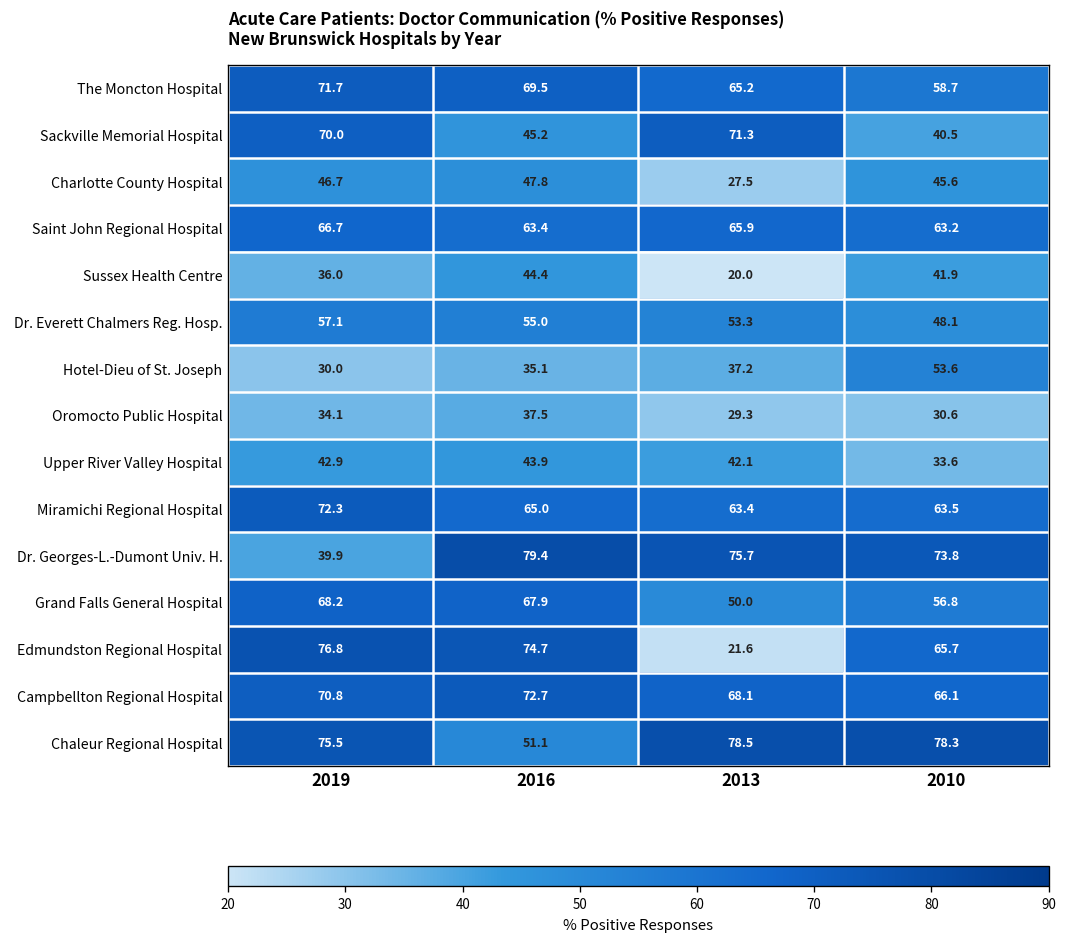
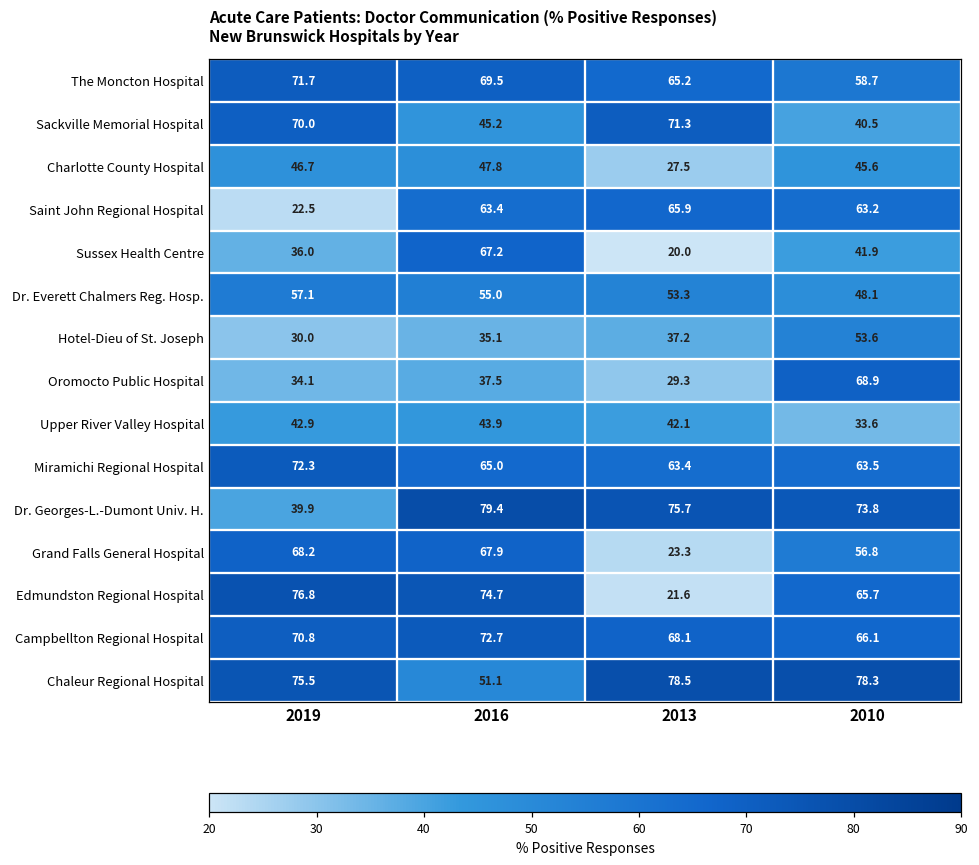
  {
    "The Moncton Hospital": {
      "2019": 71.7,
      "2016": 69.5,
      "2013": 65.2,
      "2010": 58.7
    },
    "Sackville Memorial Hospital": {
      "2019": 70.0,
      "2016": 45.2,
      "2013": 71.3,
      "2010": 40.5
    },
    "Charlotte County Hospital": {
      "2019": 46.7,
      "2016": 47.8,
      "2013": 27.5,
      "2010": 45.6
    },
    "Saint John Regional Hospital": {
-     "2019": 66.7,
+     "2019": 22.5,
      "2016": 63.4,
      "2013": 65.9,
      "2010": 63.2
    },
    "Sussex Health Centre": {
      "2019": 36.0,
-     "2016": 44.4,
+     "2016": 67.2,
      "2013": 20.0,
      "2010": 41.9
    },
    "Dr. Everett Chalmers Reg. Hosp.": {
      "2019": 57.1,
      "2016": 55.0,
      "2013": 53.3,
      "2010": 48.1
    },
    "Hotel-Dieu of St. Joseph": {
      "2019": 30.0,
      "2016": 35.1,
      "2013": 37.2,
      "2010": 53.6
    },
    "Oromocto Public Hospital": {
      "2019": 34.1,
      "2016": 37.5,
      "2013": 29.3,
-     "2010": 30.6
+     "2010": 68.9
    },
    "Upper River Valley Hospital": {
      "2019": 42.9,
      "2016": 43.9,
      "2013": 42.1,
      "2010": 33.6
    },
    "Miramichi Regional Hospital": {
      "2019": 72.3,
      "2016": 65.0,
      "2013": 63.4,
      "2010": 63.5
    },
    "Dr. Georges-L.-Dumont Univ. H.": {
      "2019": 39.9,
      "2016": 79.4,
      "2013": 75.7,
      "2010": 73.8
    },
    "Grand Falls General Hospital": {
      "2019": 68.2,
      "2016": 67.9,
-     "2013": 50.0,
+     "2013": 23.3,
      "2010": 56.8
    },
    "Edmundston Regional Hospital": {
      "2019": 76.8,
      "2016": 74.7,
      "2013": 21.6,
      "2010": 65.7
    },
    "Campbellton Regional Hospital": {
      "2019": 70.8,
      "2016": 72.7,
      "2013": 68.1,
      "2010": 66.1
    },
    "Chaleur Regional Hospital": {
      "2019": 75.5,
      "2016": 51.1,
      "2013": 78.5,
      "2010": 78.3
    }
  }
